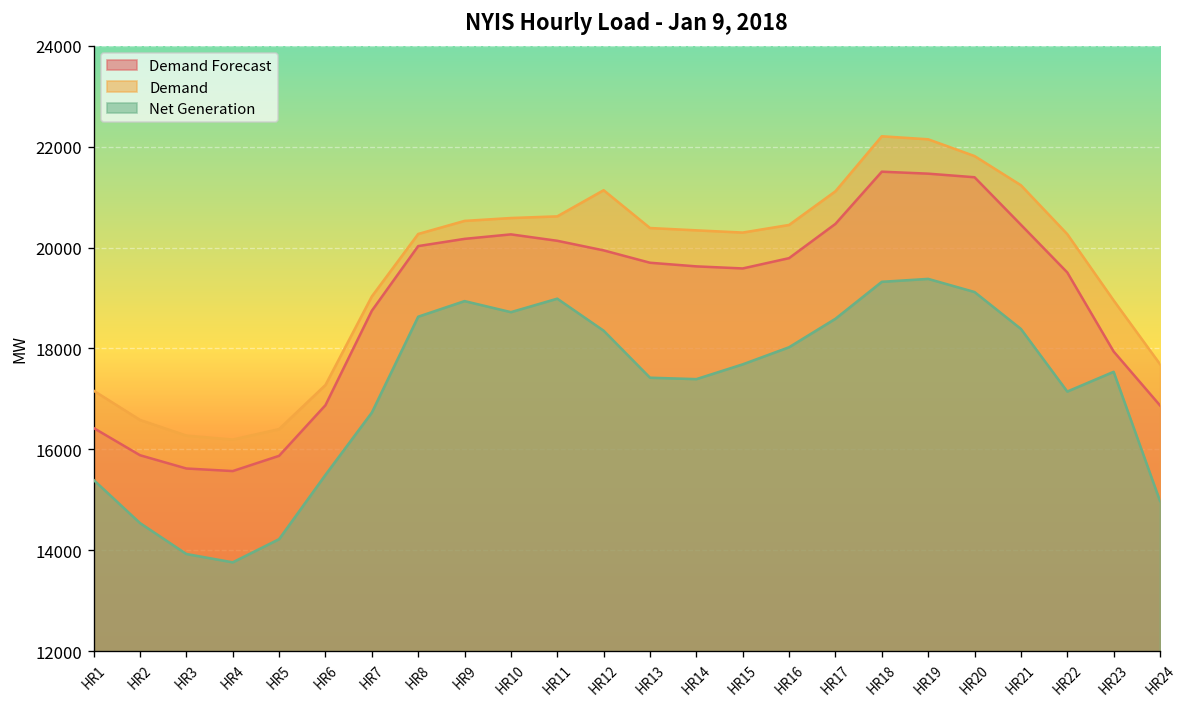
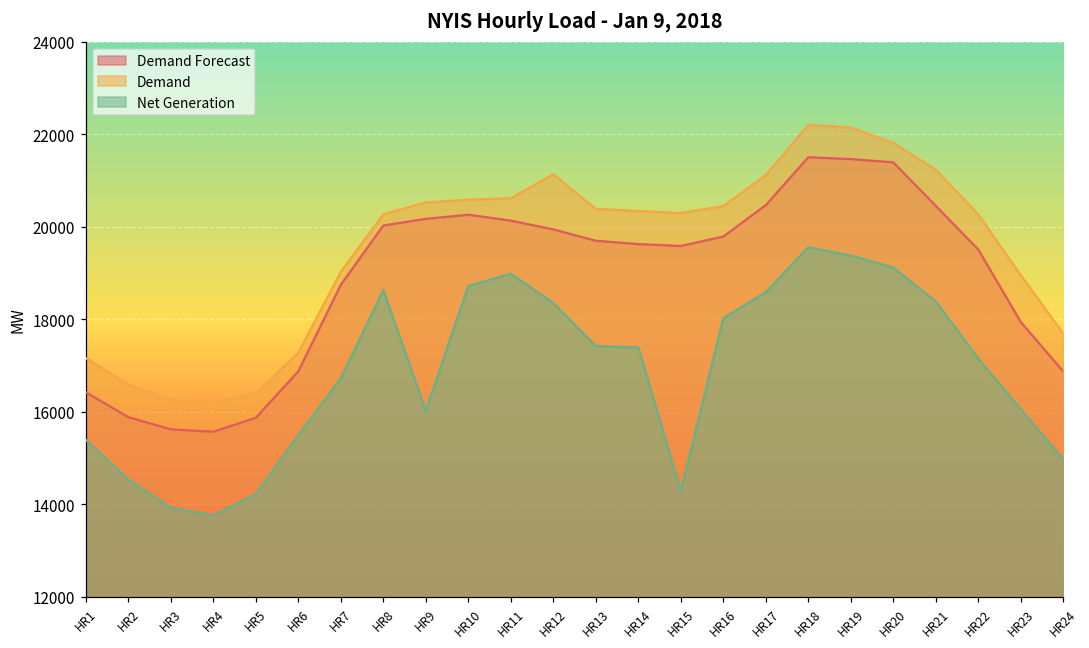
  {
    "Demand Forecast": {
      "HR1": 16400,
      "HR2": 15900,
      "HR3": 15600,
      "HR4": 15600,
      "HR5": 15900,
      "HR6": 16900,
      "HR7": 18700,
      "HR8": 20000,
      "HR9": 20200,
      "HR10": 20300,
      "HR11": 20100,
      "HR12": 19900,
      "HR13": 19700,
      "HR14": 19600,
      "HR15": 19600,
      "HR16": 19800,
      "HR17": 20500,
      "HR18": 21500,
      "HR19": 21500,
      "HR20": 21400,
      "HR21": 20500,
      "HR22": 19500,
      "HR23": 17900,
      "HR24": 16900
    },
    "Demand": {
      "HR1": 17200,
      "HR2": 16600,
      "HR3": 16300,
      "HR4": 16200,
      "HR5": 16400,
      "HR6": 17300,
      "HR7": 19000,
      "HR8": 20300,
      "HR9": 20500,
      "HR10": 20600,
      "HR11": 20600,
      "HR12": 21100,
      "HR13": 20400,
      "HR14": 20300,
      "HR15": 20300,
      "HR16": 20400,
      "HR17": 21100,
      "HR18": 22200,
      "HR19": 22100,
      "HR20": 21800,
      "HR21": 21200,
      "HR22": 20300,
      "HR23": 19000,
      "HR24": 17700
    },
    "Net Generation": {
      "HR1": 15400,
      "HR2": 14500,
      "HR3": 13900,
      "HR4": 13800,
      "HR5": 14200,
      "HR6": 15500,
      "HR7": 16700,
      "HR8": 18600,
-     "HR9": 18900,
+     "HR9": 16000,
      "HR10": 18700,
      "HR11": 19000,
      "HR12": 18400,
      "HR13": 17400,
      "HR14": 17400,
-     "HR15": 17700,
+     "HR15": 14300,
      "HR16": 18000,
      "HR17": 18600,
-     "HR18": 19300,
+     "HR18": 19600,
      "HR19": 19400,
      "HR20": 19100,
      "HR21": 18400,
      "HR22": 17100,
-     "HR23": 17500,
+     "HR23": 16100,
      "HR24": 15000
    }
  }
